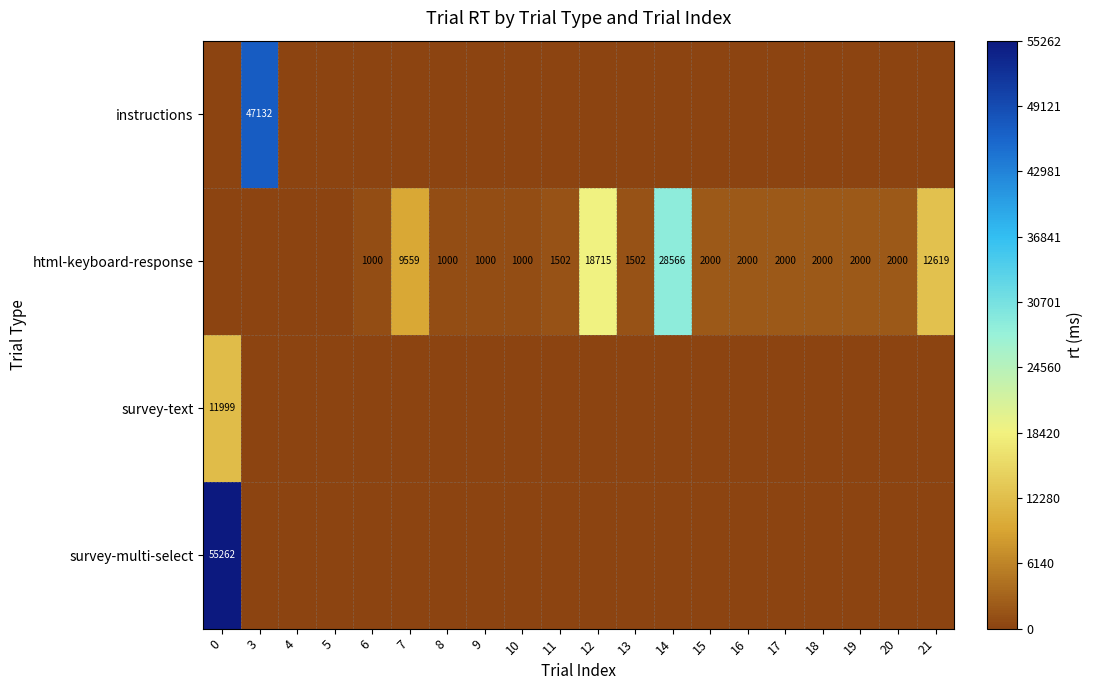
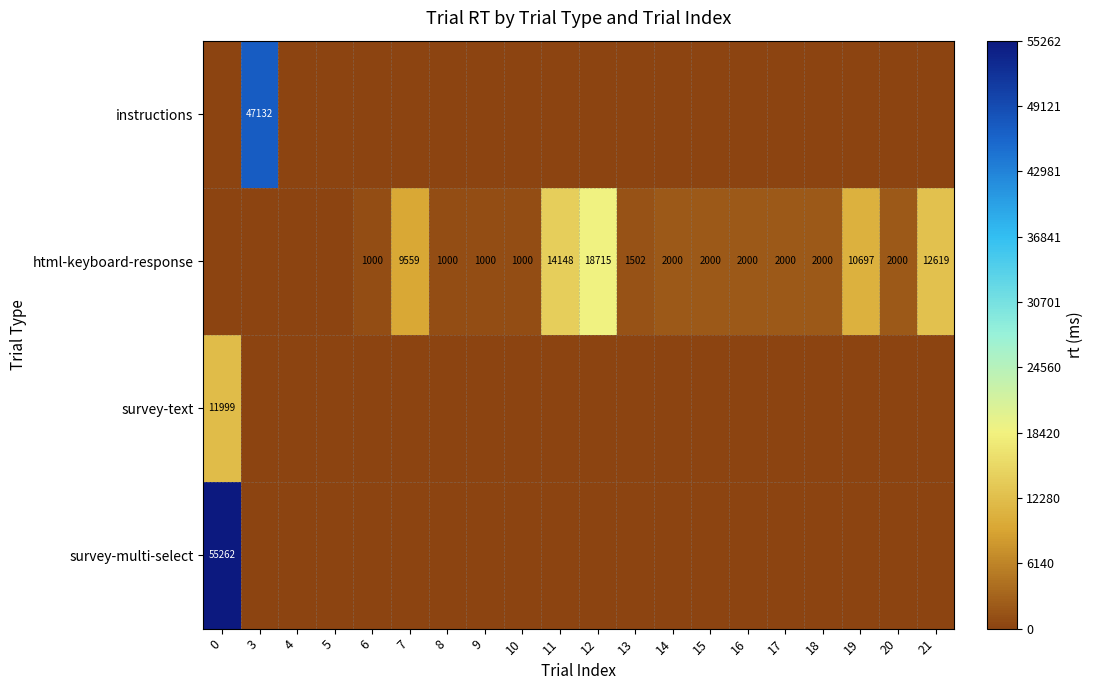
  {
    "instructions": {
      "3": 47132
    },
    "html-keyboard-response": {
      "6": 1000,
      "7": 9559,
      "8": 1000,
      "9": 1000,
      "10": 1000,
-     "11": 1502,
+     "11": 14148,
      "12": 18715,
      "13": 1502,
-     "14": 28566,
+     "14": 2000,
      "15": 2000,
      "16": 2000,
      "17": 2000,
      "18": 2000,
-     "19": 2000,
+     "19": 10697,
      "20": 2000,
      "21": 12619
    },
    "survey-text": {
      "0": 11999
    },
    "survey-multi-select": {
      "0": 55262
    }
  }
